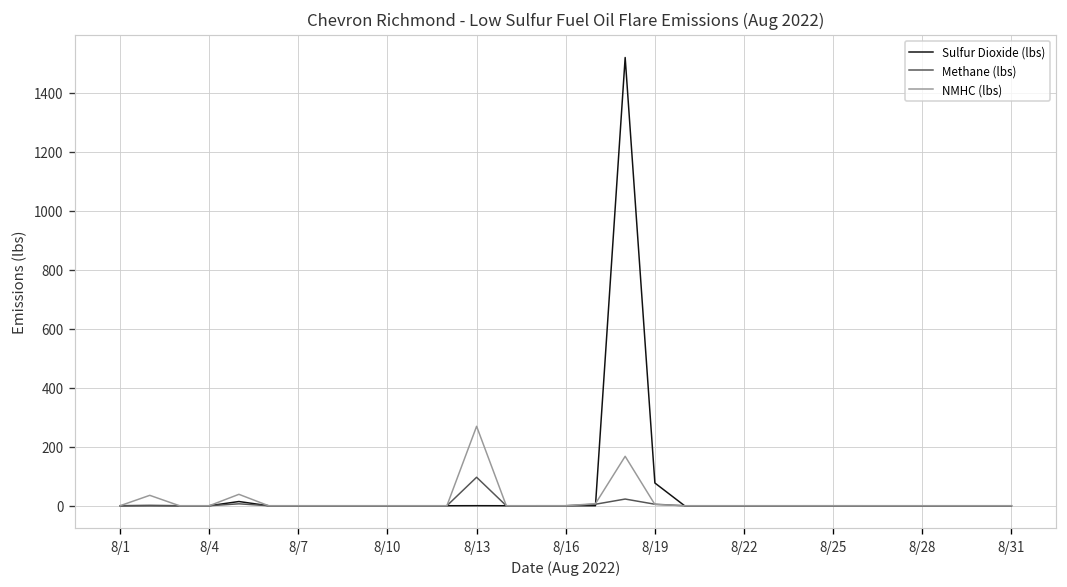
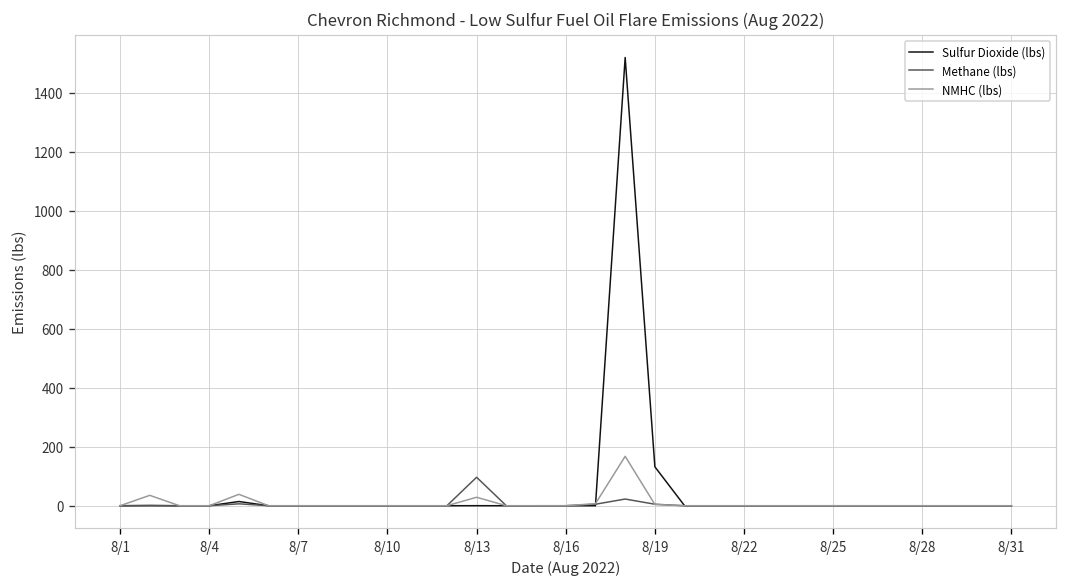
  {
    "Sulfur Dioxide (lbs)": {
      "8/13": 0,
-     "8/19": 80
+     "8/19": 130
    },
    "Methane (lbs)": {
      "8/13": 100
    },
    "NMHC (lbs)": {
-     "8/13": 270
+     "8/13": 30
    }
  }
